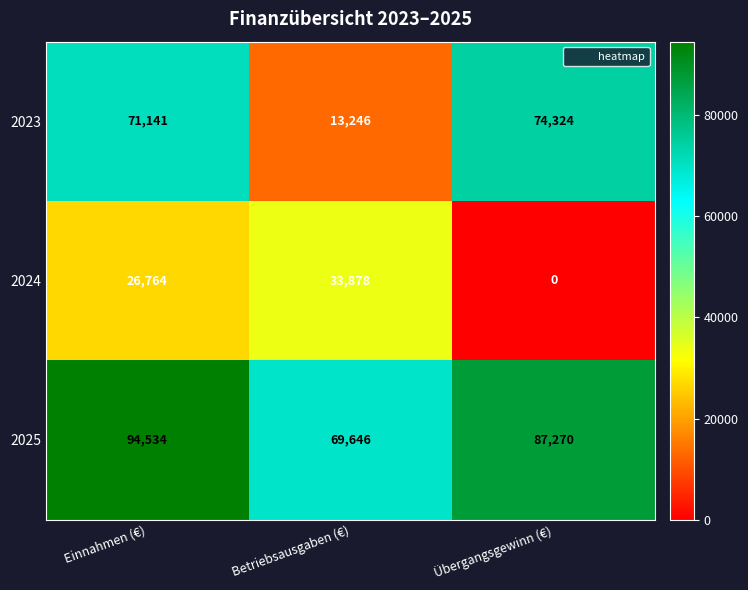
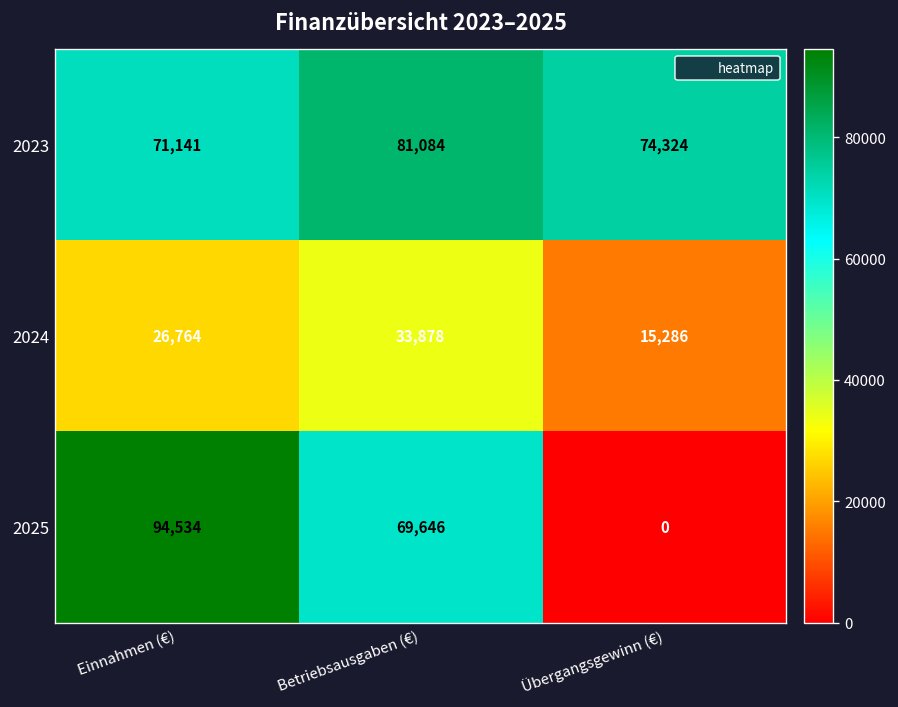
  {
    "2023": {
      "Einnahmen (€)": "71,141",
-     "Betriebsausgaben (€)": "13,246",
+     "Betriebsausgaben (€)": "81,084",
      "Übergangsgewinn (€)": "74,324"
    },
    "2024": {
      "Einnahmen (€)": "26,764",
      "Betriebsausgaben (€)": "33,878",
-     "Übergangsgewinn (€)": "0"
+     "Übergangsgewinn (€)": "15,286"
    },
    "2025": {
      "Einnahmen (€)": "94,534",
      "Betriebsausgaben (€)": "69,646",
-     "Übergangsgewinn (€)": "87,270"
+     "Übergangsgewinn (€)": "0"
    }
  }
